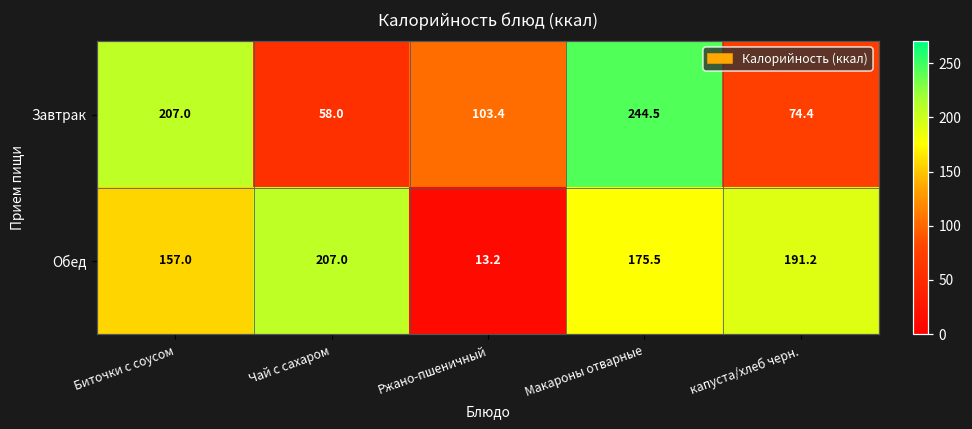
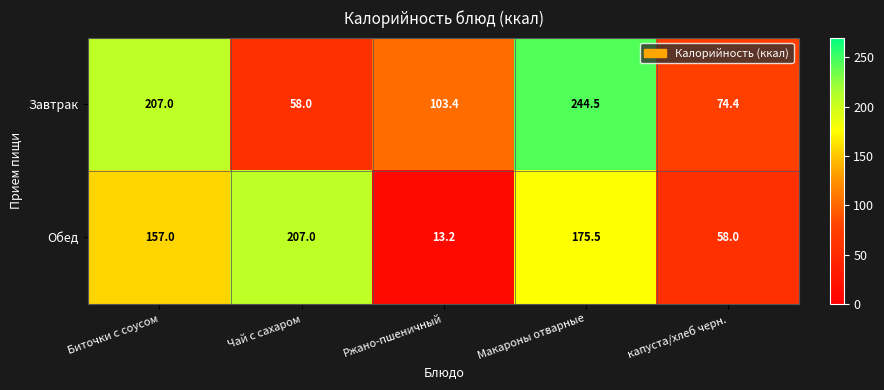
  {
    "Завтрак": {
      "Биточки с соусом": 207.0,
      "Чай с сахаром": 58.0,
      "Ржано-пшеничный": 103.4,
      "Макароны отварные": 244.5,
      "капуста/хлеб черн.": 74.4
    },
    "Обед": {
      "Биточки с соусом": 157.0,
      "Чай с сахаром": 207.0,
      "Ржано-пшеничный": 13.2,
      "Макароны отварные": 175.5,
-     "капуста/хлеб черн.": 191.2
+     "капуста/хлеб черн.": 58.0
    }
  }
